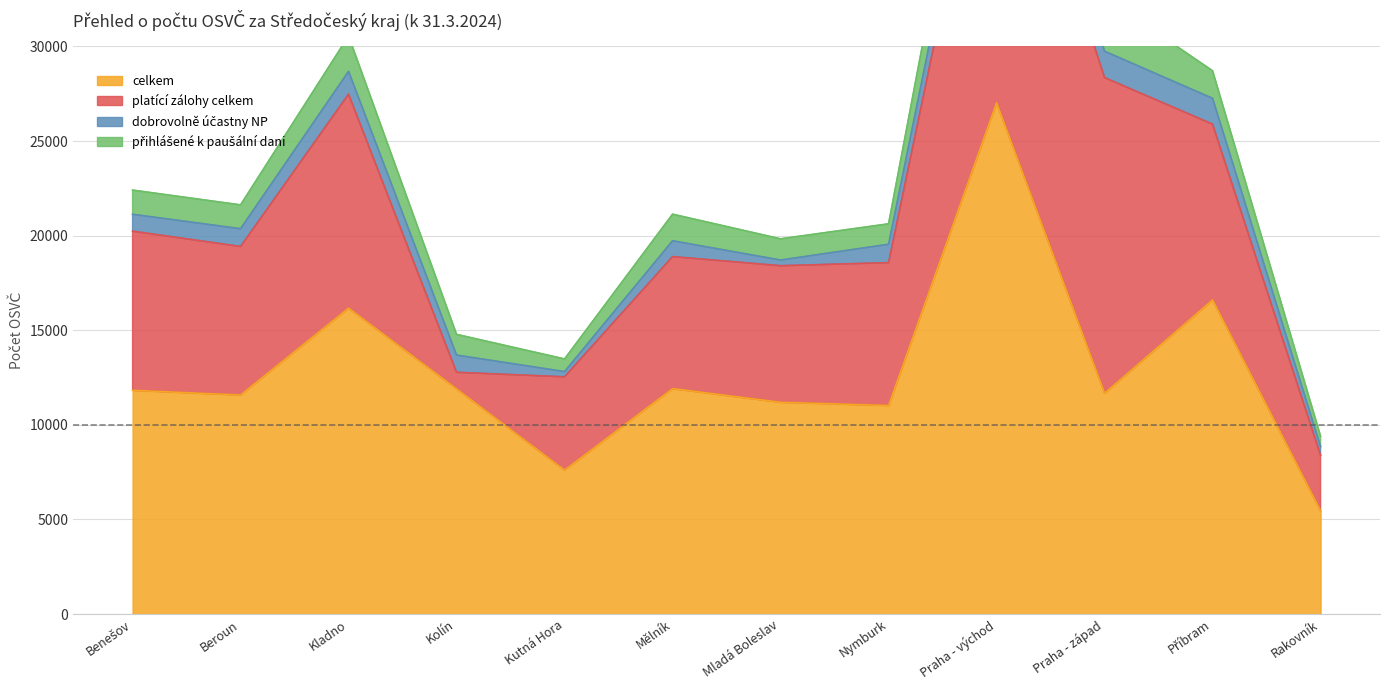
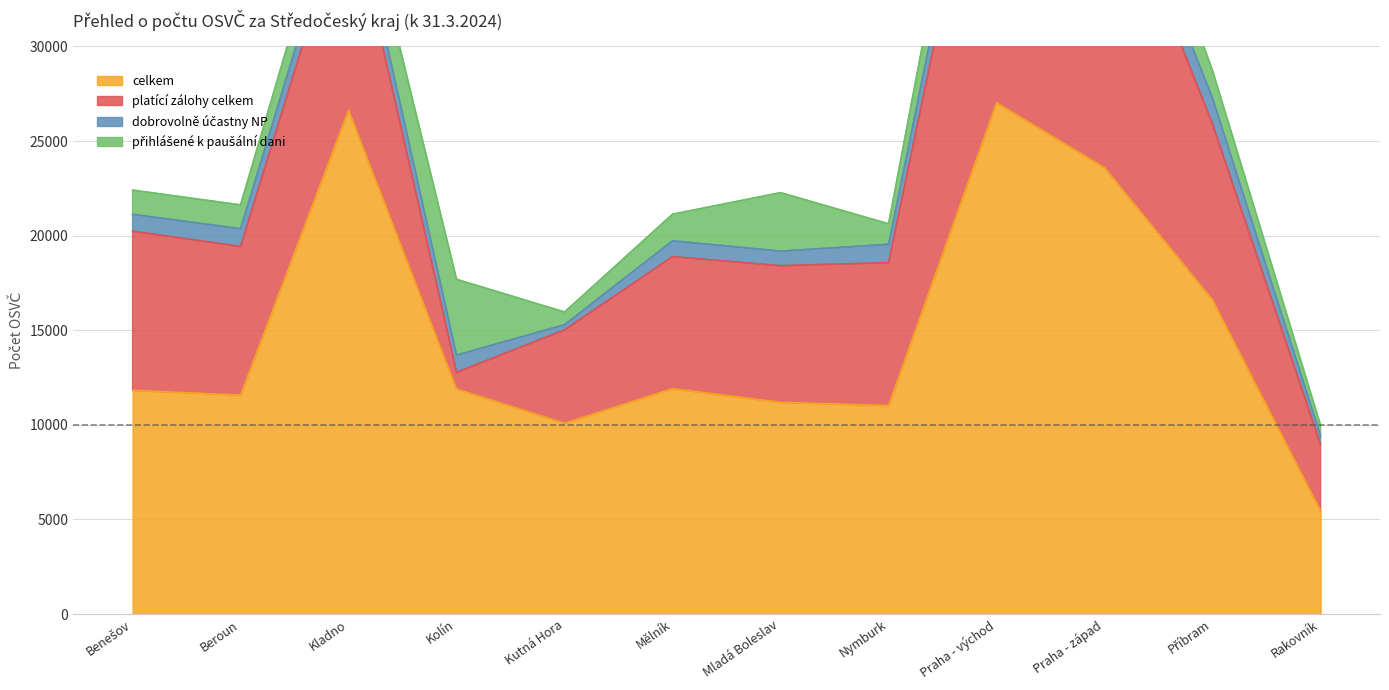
  {
    "celkem": {
      "Benešov": 11800,
      "Beroun": 11600,
-     "Kladno": 16200,
+     "Kladno": 26600,
      "Kolín": 11900,
-     "Kutná Hora": 7600,
+     "Kutná Hora": 10100,
      "Mělník": 11900,
      "Mladá Boleslav": 11200,
      "Nymburk": 11000,
      "Praha - východ": 27000,
-     "Praha - západ": 11700,
+     "Praha - západ": 23600,
      "Příbram": 16600,
      "Rakovník": 5500
    },
    "platící zálohy celkem": {
      "Benešov": 8400,
      "Beroun": 7800,
      "Kolín": 900,
      "Kutná Hora": 4900,
      "Mělník": 7000,
      "Mladá Boleslav": 7200,
      "Nymburk": 7600,
      "Příbram": 9300,
-     "Rakovník": 2900
+     "Rakovník": 3500
    },
    "dobrovolně účastny NP": {
      "Benešov": 900,
      "Beroun": 900,
      "Kolín": 900,
      "Kutná Hora": 300,
      "Mělník": 800,
-     "Mladá Boleslav": 300,
+     "Mladá Boleslav": 800,
      "Nymburk": 1000,
      "Příbram": 1400,
      "Rakovník": 500
    },
    "přihlášené k paušální dani": {
      "Benešov": 1300,
      "Beroun": 1300,
-     "Kolín": 1100,
+     "Kolín": 4000,
      "Kutná Hora": 700,
      "Mělník": 1400,
-     "Mladá Boleslav": 1100,
+     "Mladá Boleslav": 3100,
      "Nymburk": 1100,
      "Příbram": 1500,
      "Rakovník": 500
    }
  }
